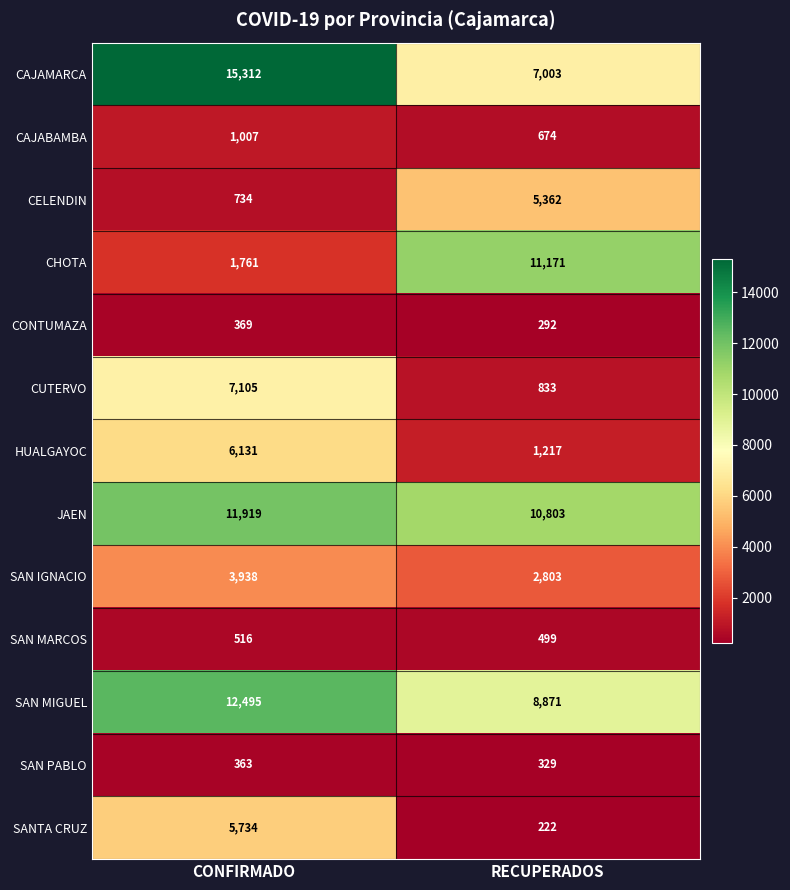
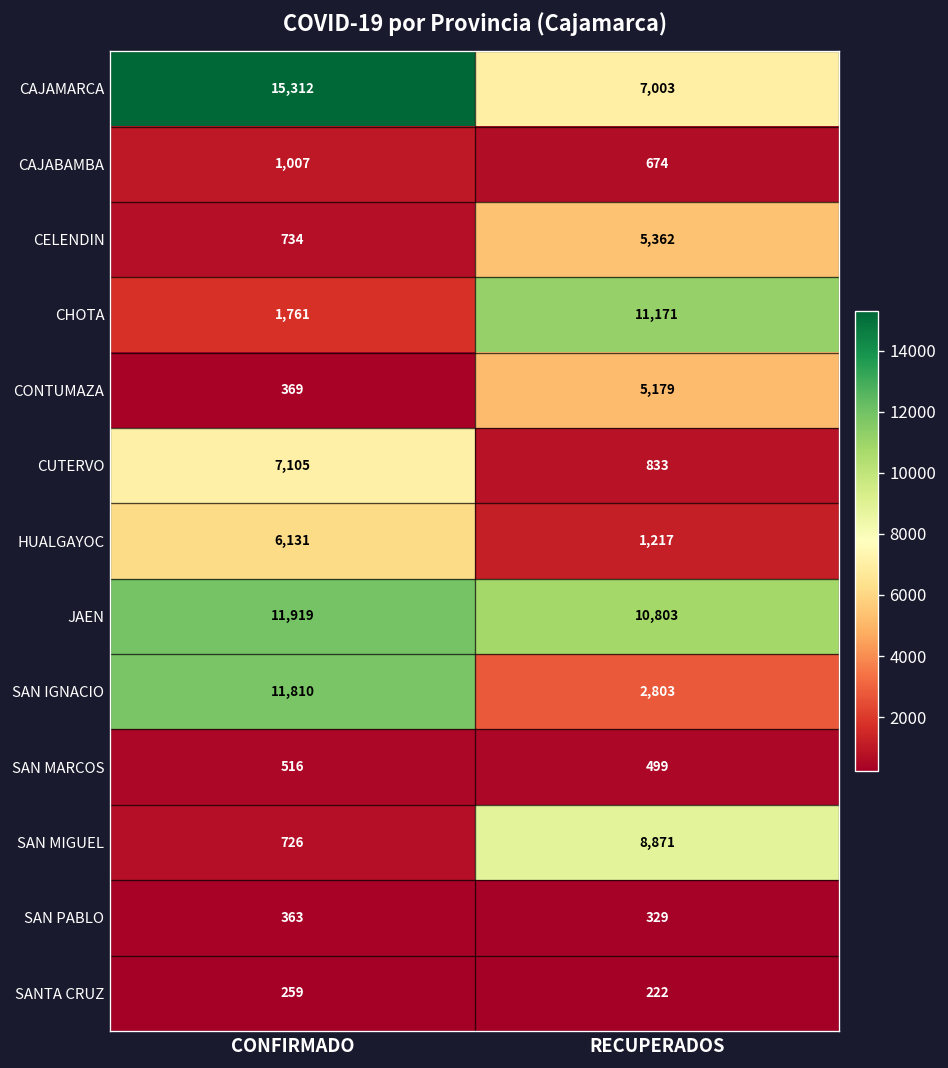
  {
    "CAJAMARCA": {
      "CONFIRMADO": "15,312",
      "RECUPERADOS": "7,003"
    },
    "CAJABAMBA": {
      "CONFIRMADO": "1,007",
      "RECUPERADOS": "674"
    },
    "CELENDIN": {
      "CONFIRMADO": "734",
      "RECUPERADOS": "5,362"
    },
    "CHOTA": {
      "CONFIRMADO": "1,761",
      "RECUPERADOS": "11,171"
    },
    "CONTUMAZA": {
      "CONFIRMADO": "369",
-     "RECUPERADOS": "292"
+     "RECUPERADOS": "5,179"
    },
    "CUTERVO": {
      "CONFIRMADO": "7,105",
      "RECUPERADOS": "833"
    },
    "HUALGAYOC": {
      "CONFIRMADO": "6,131",
      "RECUPERADOS": "1,217"
    },
    "JAEN": {
      "CONFIRMADO": "11,919",
      "RECUPERADOS": "10,803"
    },
    "SAN IGNACIO": {
-     "CONFIRMADO": "3,938",
+     "CONFIRMADO": "11,810",
      "RECUPERADOS": "2,803"
    },
    "SAN MARCOS": {
      "CONFIRMADO": "516",
      "RECUPERADOS": "499"
    },
    "SAN MIGUEL": {
-     "CONFIRMADO": "12,495",
+     "CONFIRMADO": "726",
      "RECUPERADOS": "8,871"
    },
    "SAN PABLO": {
      "CONFIRMADO": "363",
      "RECUPERADOS": "329"
    },
    "SANTA CRUZ": {
-     "CONFIRMADO": "5,734",
+     "CONFIRMADO": "259",
      "RECUPERADOS": "222"
    }
  }
